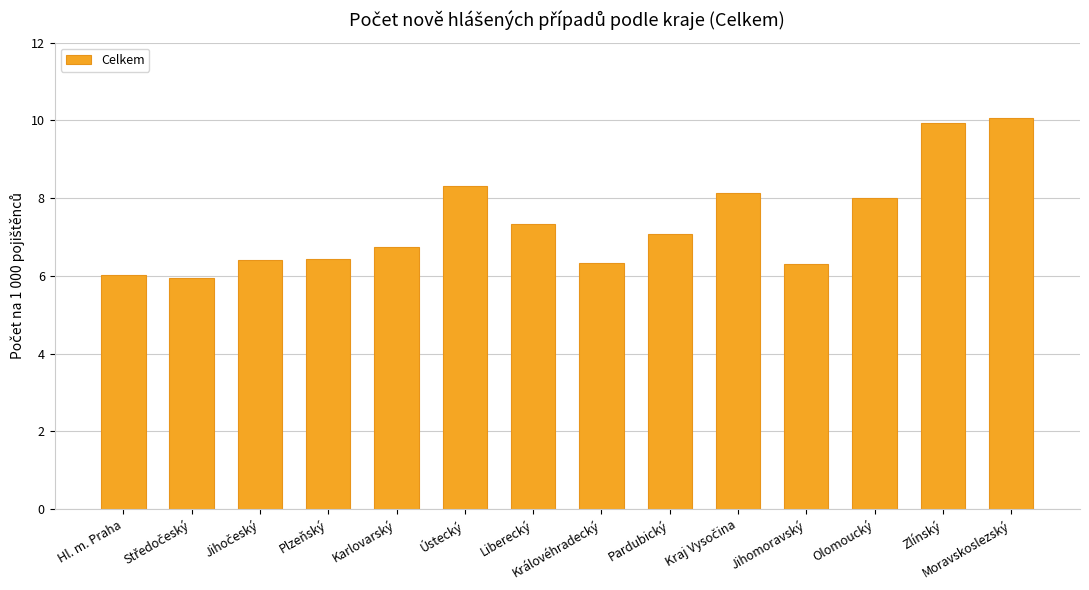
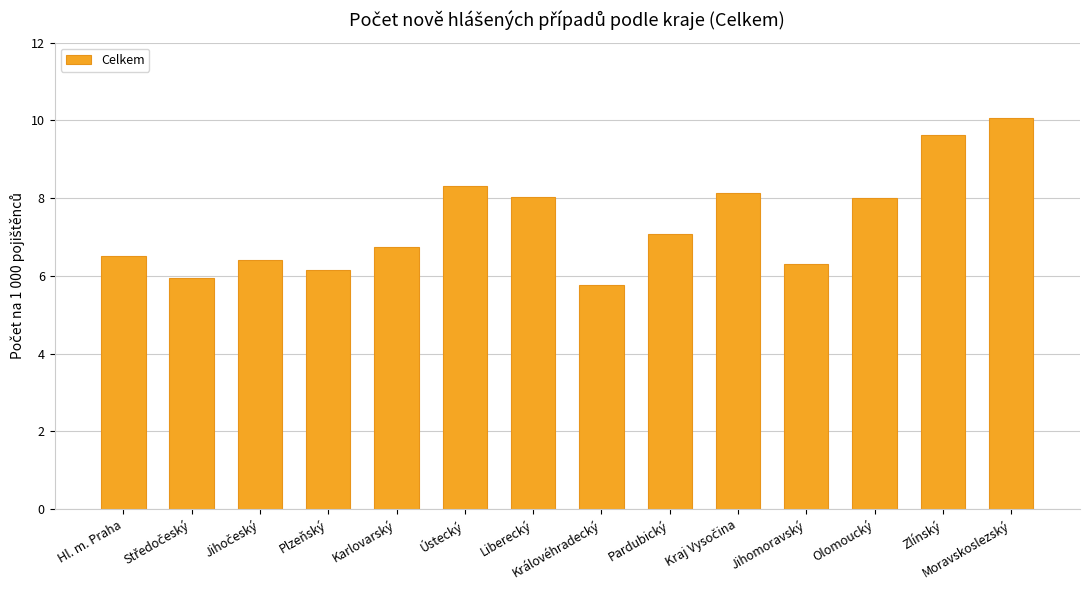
  {
-   "Hl. m. Praha": 6.0,
+   "Hl. m. Praha": 6.5,
    "Středočeský": 5.9,
    "Jihočeský": 6.4,
-   "Plzeňský": 6.4,
+   "Plzeňský": 6.2,
    "Karlovarský": 6.7,
    "Ústecký": 8.3,
-   "Liberecký": 7.3,
-   "Královéhradecký": 6.3,
+   "Liberecký": 8.0,
+   "Královéhradecký": 5.8,
    "Pardubický": 7.1,
    "Kraj Vysočina": 8.1,
    "Jihomoravský": 6.3,
    "Olomoucký": 8.0,
-   "Zlínský": 9.9,
+   "Zlínský": 9.6,
    "Moravskoslezský": 10.1
  }
